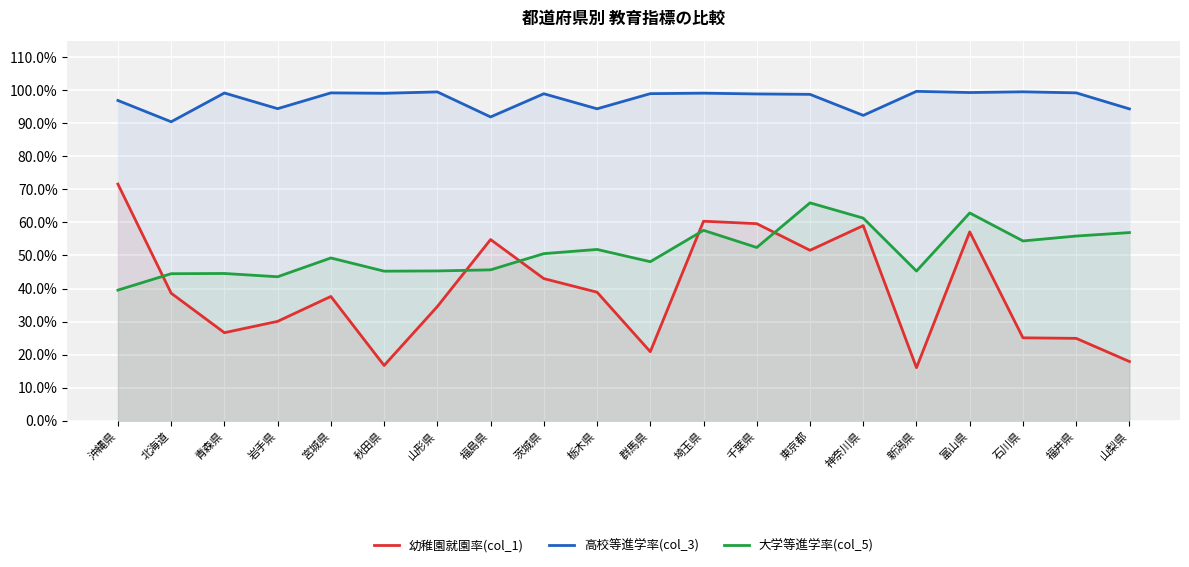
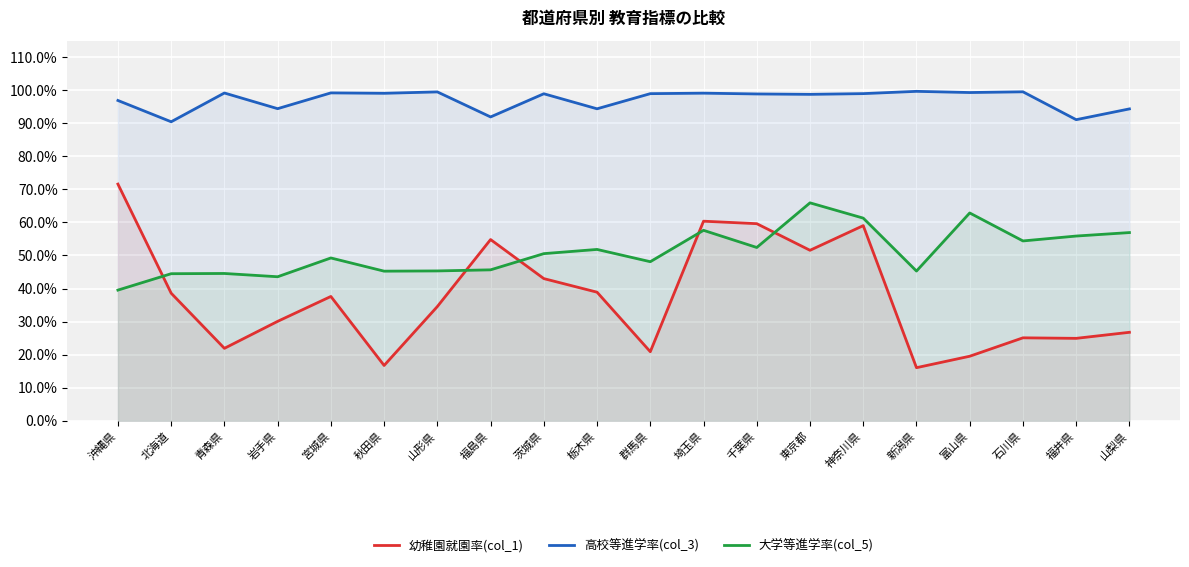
  {
    "幼稚園就園率(col_1)": {
      "沖縄県": "72%",
      "北海道": "39%",
-     "青森県": "27%",
+     "青森県": "22%",
      "岩手県": "30%",
      "宮城県": "38%",
      "秋田県": "17%",
      "山形県": "35%",
      "福島県": "55%",
      "茨城県": "43%",
      "栃木県": "39%",
      "群馬県": "21%",
      "埼玉県": "60%",
      "千葉県": "60%",
      "東京都": "52%",
      "神奈川県": "59%",
      "新潟県": "16%",
-     "富山県": "57%",
+     "富山県": "20%",
      "石川県": "25%",
      "福井県": "25%",
-     "山梨県": "18%"
+     "山梨県": "27%"
    },
    "高校等進学率(col_3)": {
      "沖縄県": "97%",
      "北海道": "90%",
      "青森県": "99%",
      "岩手県": "94%",
      "宮城県": "99%",
      "秋田県": "99%",
      "山形県": "99%",
      "福島県": "92%",
      "茨城県": "99%",
      "栃木県": "94%",
      "群馬県": "99%",
      "埼玉県": "99%",
      "千葉県": "99%",
      "東京都": "99%",
-     "神奈川県": "92%",
+     "神奈川県": "99%",
      "新潟県": "100%",
      "富山県": "99%",
      "石川県": "100%",
-     "福井県": "99%",
+     "福井県": "91%",
      "山梨県": "94%"
    },
    "大学等進学率(col_5)": {
      "沖縄県": "40%",
      "北海道": "44%",
      "青森県": "45%",
      "岩手県": "44%",
      "宮城県": "49%",
      "秋田県": "45%",
      "山形県": "45%",
      "福島県": "46%",
      "茨城県": "51%",
      "栃木県": "52%",
      "群馬県": "48%",
      "埼玉県": "58%",
      "千葉県": "52%",
      "東京都": "66%",
      "神奈川県": "61%",
      "新潟県": "45%",
      "富山県": "63%",
      "石川県": "54%",
      "福井県": "56%",
      "山梨県": "57%"
    }
  }
